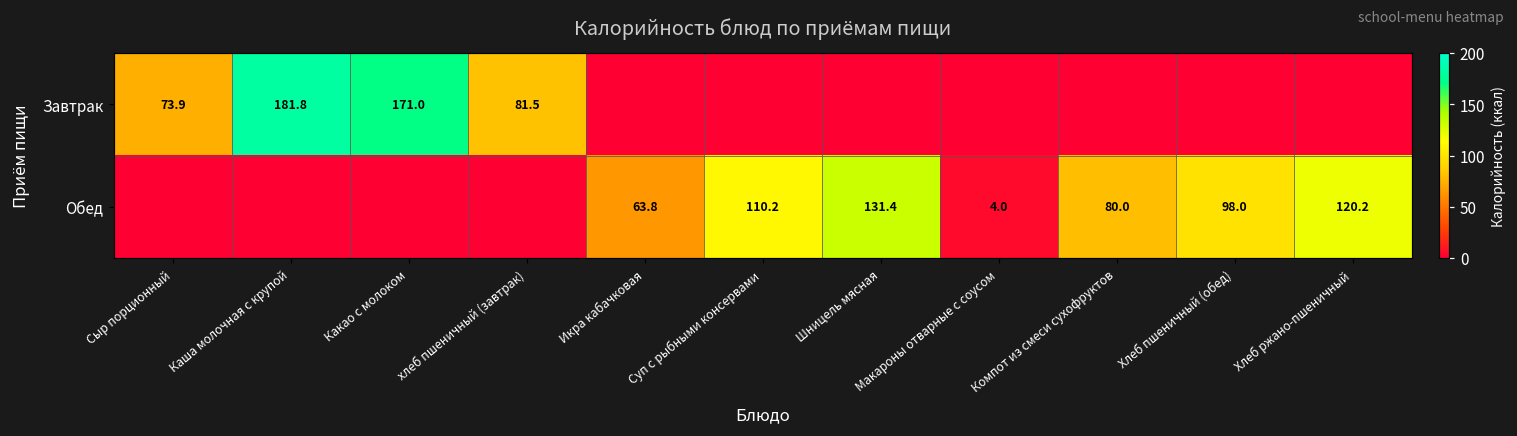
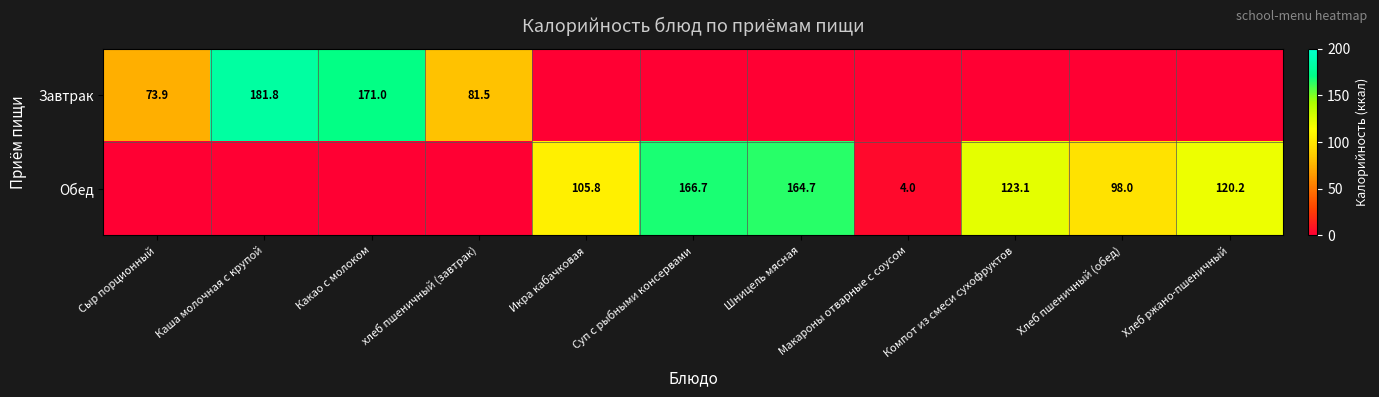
  {
    "Завтрак": {
      "Сыр порционный": 73.9,
      "Каша молочная с крупой": 181.8,
      "Какао с молоком": 171.0,
      "хлеб пшеничный (завтрак)": 81.5
    },
    "Обед": {
-     "Икра кабачковая": 63.8,
-     "Суп с рыбными консервами": 110.2,
-     "Шницель мясная": 131.4,
+     "Икра кабачковая": 105.8,
+     "Суп с рыбными консервами": 166.7,
+     "Шницель мясная": 164.7,
      "Макароны отварные с соусом": 4.0,
-     "Компот из смеси сухофруктов": 80.0,
+     "Компот из смеси сухофруктов": 123.1,
      "Хлеб пшеничный (обед)": 98.0,
      "Хлеб ржано-пшеничный": 120.2
    }
  }
